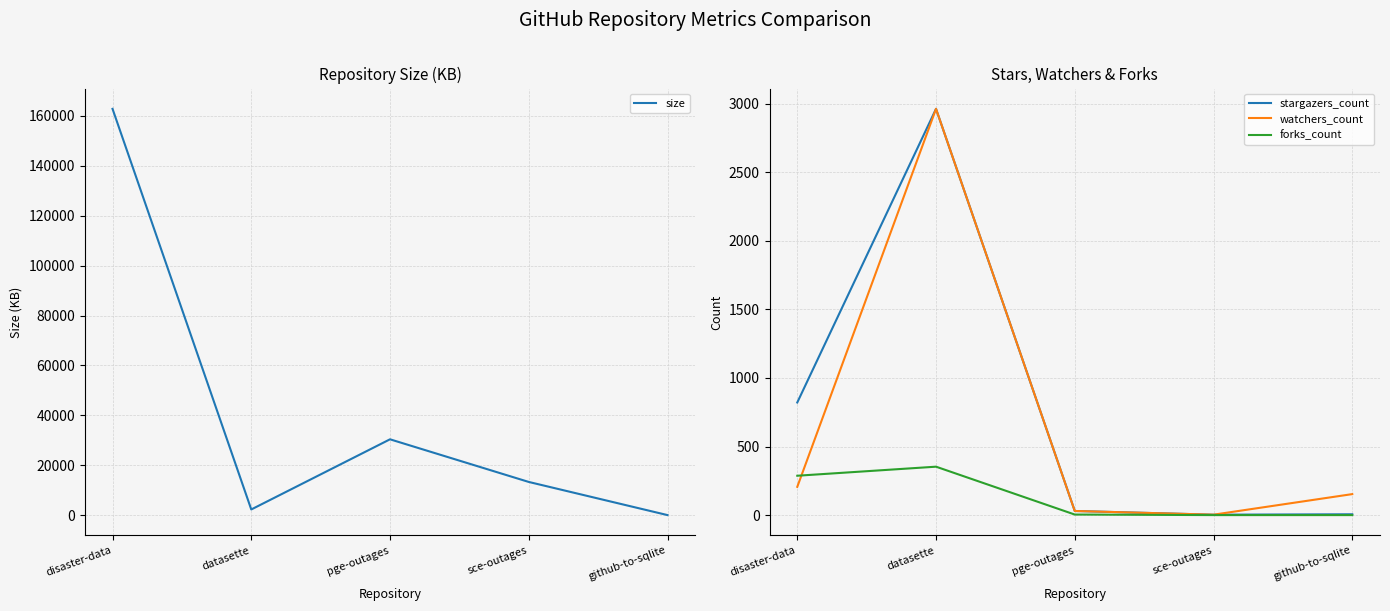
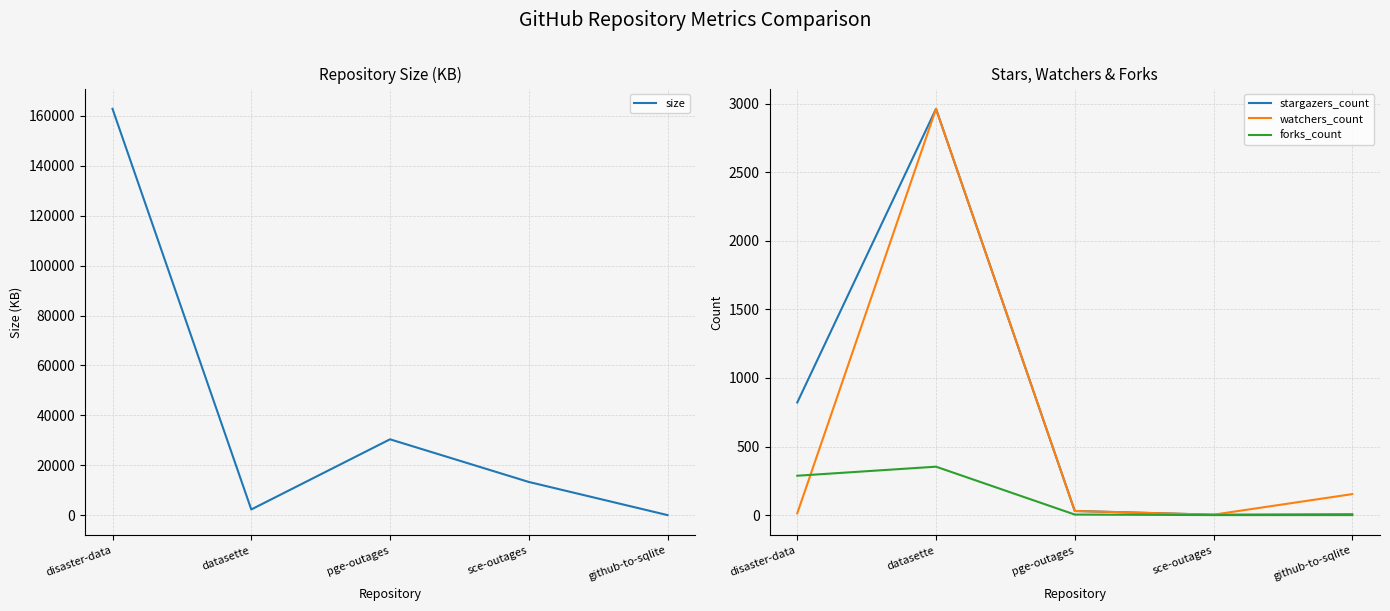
  {
    "Repository Size (KB)": {
      "disaster-data": 163000,
      "datasette": 2000,
      "pge-outages": 30000,
      "sce-outages": 13000,
      "github-to-sqlite": 0
    },
    "Stars, Watchers & Forks": {
      "stargazers_count": {
        "disaster-data": 820
      },
      "watchers_count": {
-       "disaster-data": 210,
+       "disaster-data": 10,
        "github-to-sqlite": 150
      },
      "forks_count": {
        "disaster-data": 290,
        "datasette": 350,
        "pge-outages": 0
      }
    }
  }
